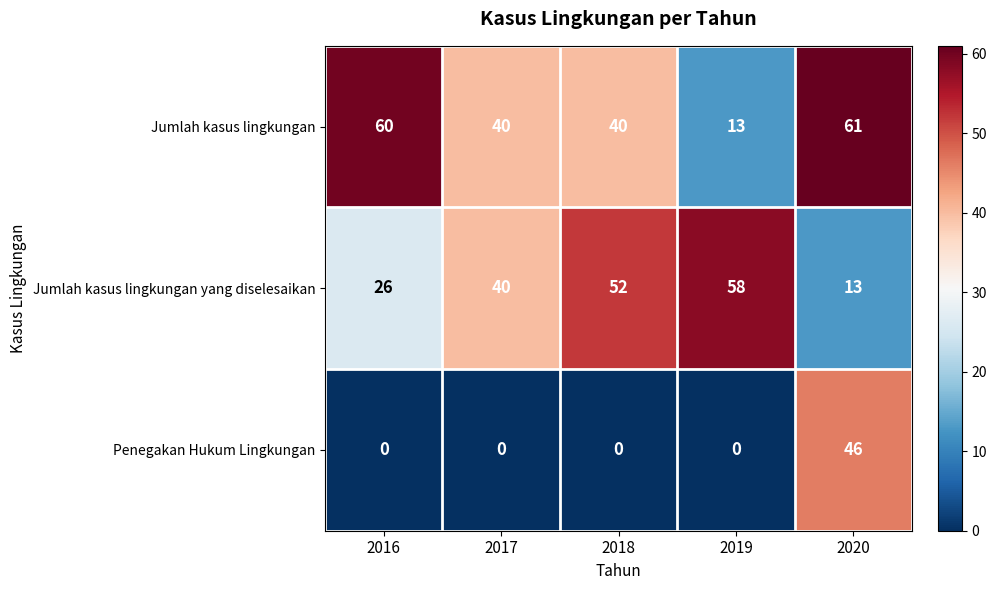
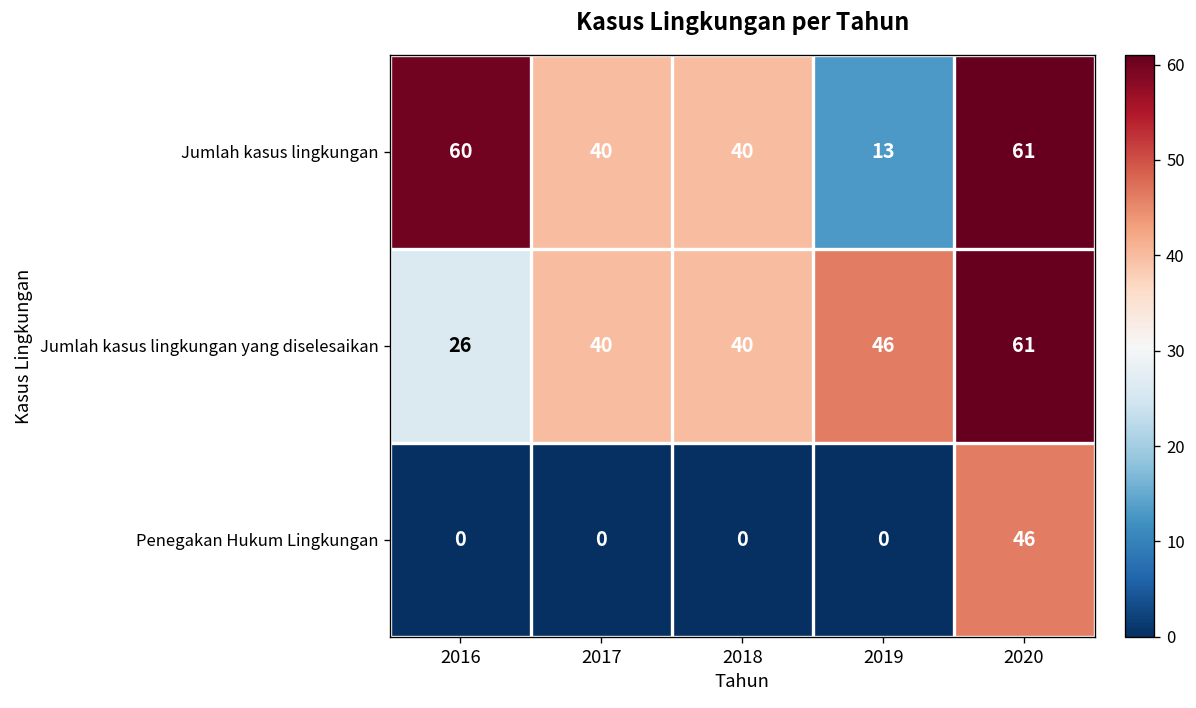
  {
    "Jumlah kasus lingkungan": {
      "2016": 60,
      "2017": 40,
      "2018": 40,
      "2019": 13,
      "2020": 61
    },
    "Jumlah kasus lingkungan yang diselesaikan": {
      "2016": 26,
      "2017": 40,
-     "2018": 52,
-     "2019": 58,
-     "2020": 13
+     "2018": 40,
+     "2019": 46,
+     "2020": 61
    },
    "Penegakan Hukum Lingkungan": {
      "2016": 0,
      "2017": 0,
      "2018": 0,
      "2019": 0,
      "2020": 46
    }
  }
